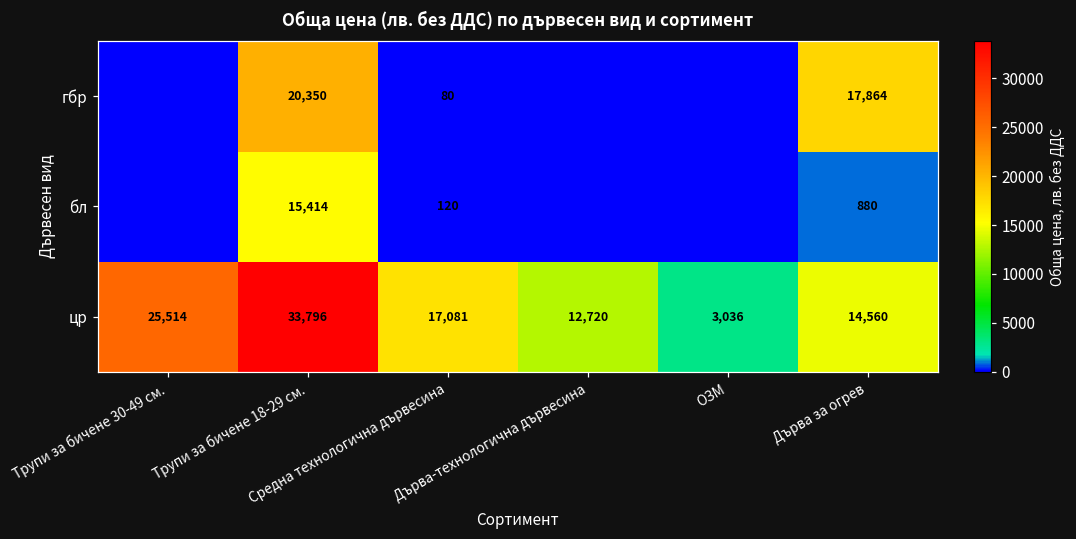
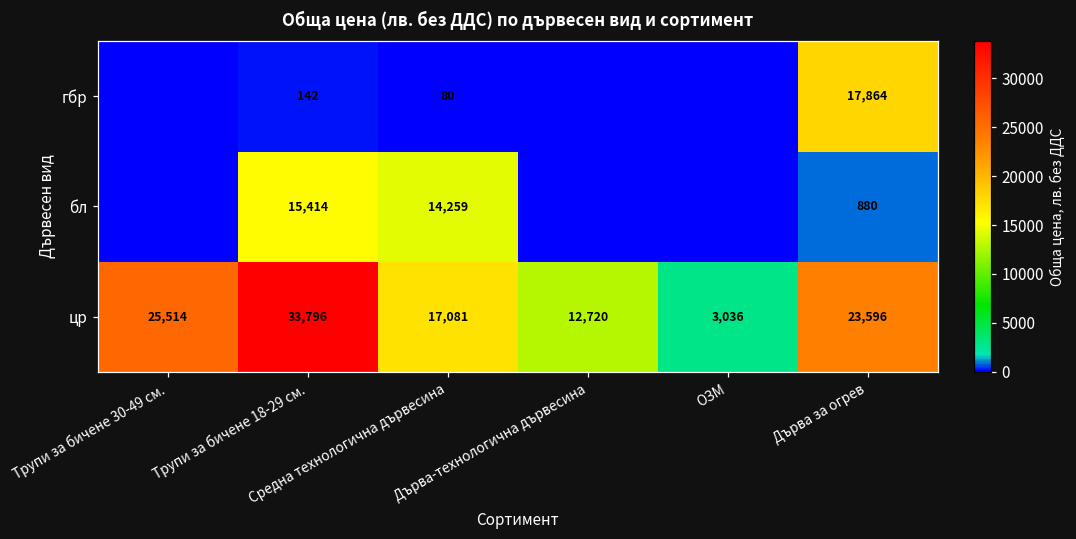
  {
    "гбр": {
-     "Трупи за бичене 18-29 см.": "20,350",
+     "Трупи за бичене 18-29 см.": "142",
      "Средна технологична дървесина": "80",
      "Дърва за огрев": "17,864"
    },
    "бл": {
      "Трупи за бичене 18-29 см.": "15,414",
-     "Средна технологична дървесина": "120",
+     "Средна технологична дървесина": "14,259",
      "Дърва за огрев": "880"
    },
    "цр": {
      "Трупи за бичене 30-49 см.": "25,514",
      "Трупи за бичене 18-29 см.": "33,796",
      "Средна технологична дървесина": "17,081",
      "Дърва-технологична дървесина": "12,720",
      "ОЗМ": "3,036",
-     "Дърва за огрев": "14,560"
+     "Дърва за огрев": "23,596"
    }
  }
